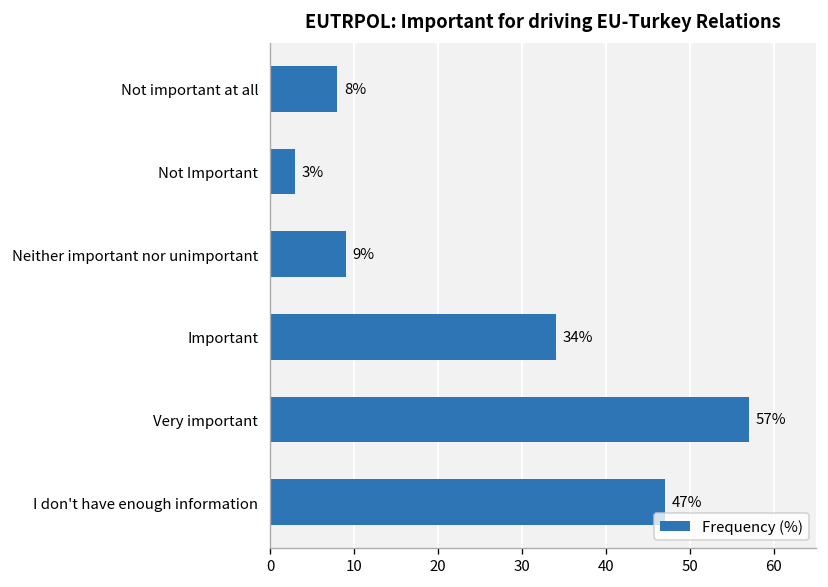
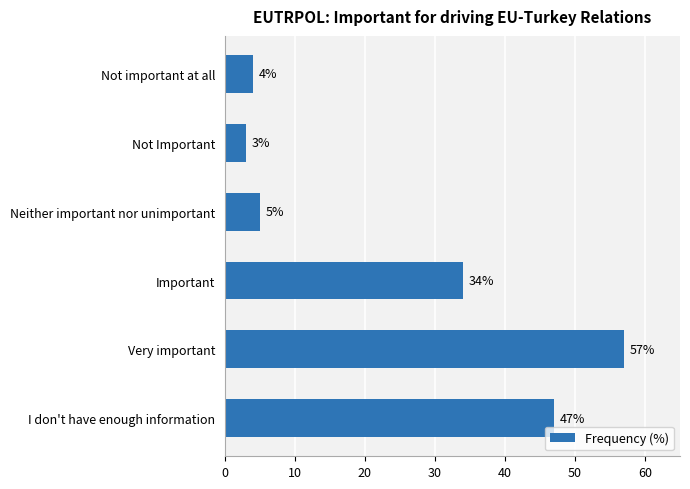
  {
-   "Not important at all": "8%",
+   "Not important at all": "4%",
    "Not Important": "3%",
-   "Neither important nor unimportant": "9%",
+   "Neither important nor unimportant": "5%",
    "Important": "34%",
    "Very important": "57%",
    "I don't have enough information": "47%"
  }
